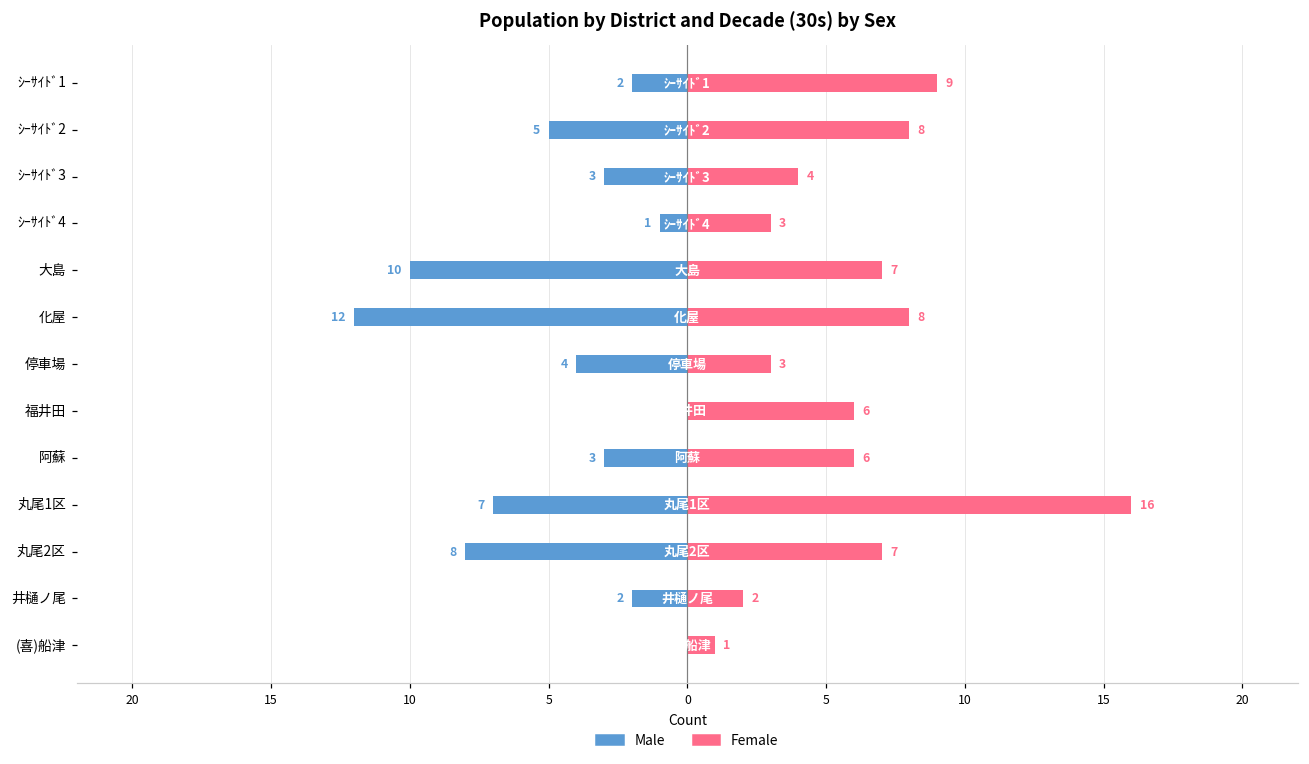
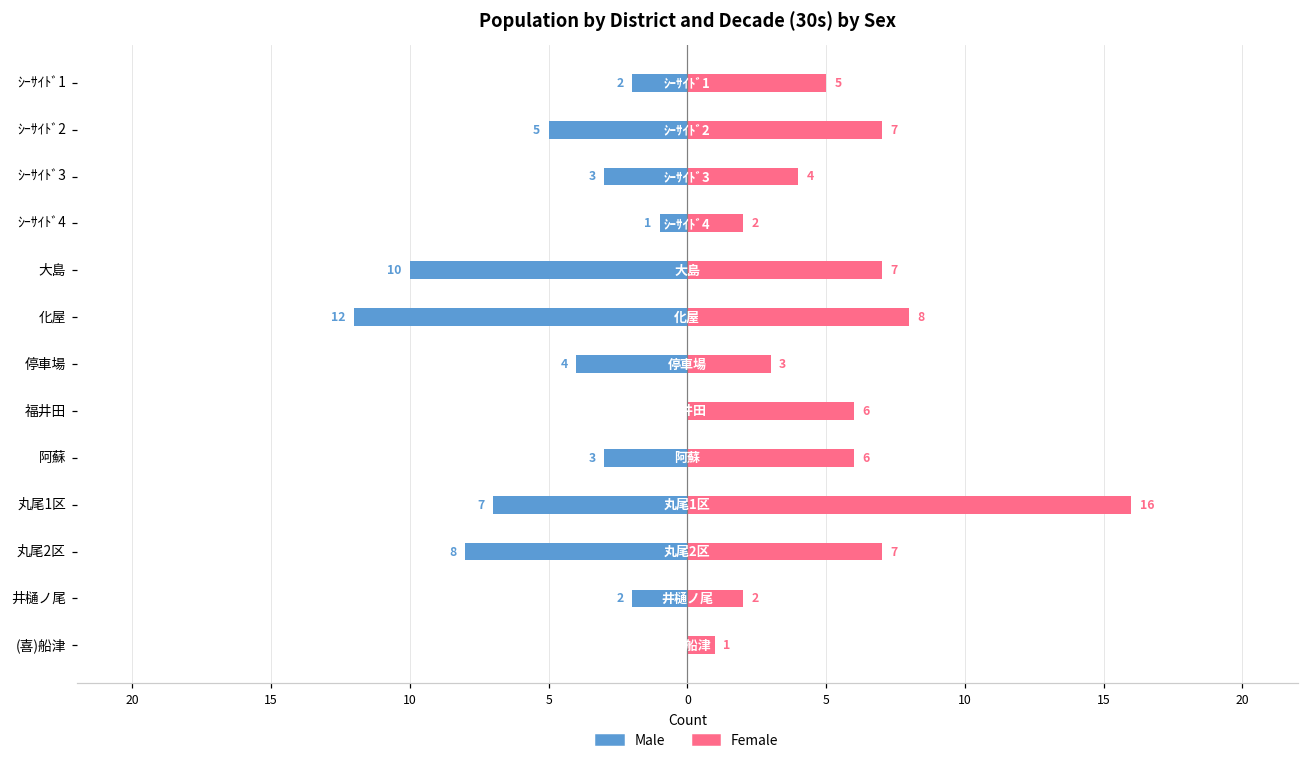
  {
    "Female": {
-     "ｼｰｻｲﾄﾞ1": 9,
-     "ｼｰｻｲﾄﾞ2": 8,
+     "ｼｰｻｲﾄﾞ1": 5,
+     "ｼｰｻｲﾄﾞ2": 7,
      "ｼｰｻｲﾄﾞ3": 4,
-     "ｼｰｻｲﾄﾞ4": 3,
+     "ｼｰｻｲﾄﾞ4": 2,
      "大島": 7,
      "化屋": 8,
      "停車場": 3,
      "福井田": 6,
      "阿蘇": 6,
      "丸尾1区": 16,
      "丸尾2区": 7,
      "井樋ノ尾": 2,
      "(喜)船津": 1
    }
  }
